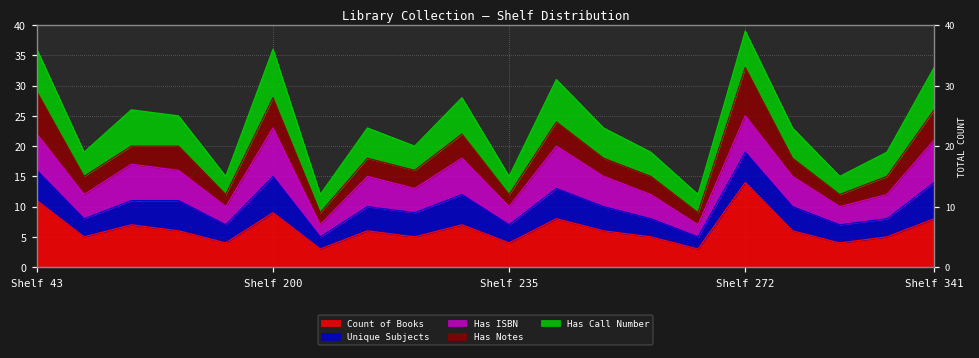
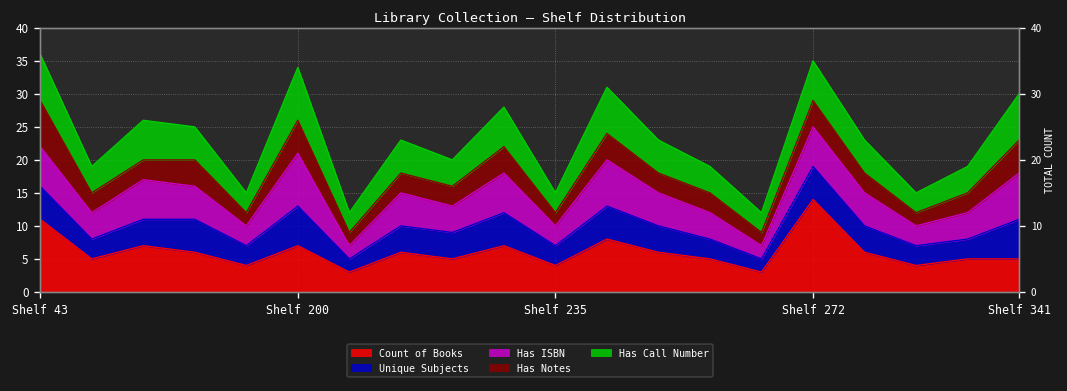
  {
    "Count of Books": {
      "Shelf 43": 11,
-     "Shelf 200": 9,
+     "Shelf 200": 7,
      "Shelf 235": 4,
      "Shelf 272": 14,
-     "Shelf 341": 8
+     "Shelf 341": 5
    },
    "Unique Subjects": {
      "Shelf 43": 5,
      "Shelf 200": 6,
      "Shelf 235": 3,
      "Shelf 272": 5,
      "Shelf 341": 6
    },
    "Has ISBN": {
      "Shelf 43": 6,
      "Shelf 200": 8,
      "Shelf 235": 3,
      "Shelf 272": 6,
      "Shelf 341": 7
    },
    "Has Notes": {
      "Shelf 43": 7,
      "Shelf 200": 5,
      "Shelf 235": 2,
-     "Shelf 272": 8,
+     "Shelf 272": 4,
      "Shelf 341": 5
    },
    "Has Call Number": {
      "Shelf 43": 7,
      "Shelf 200": 8,
      "Shelf 235": 3,
      "Shelf 272": 6,
      "Shelf 341": 7
    }
  }
